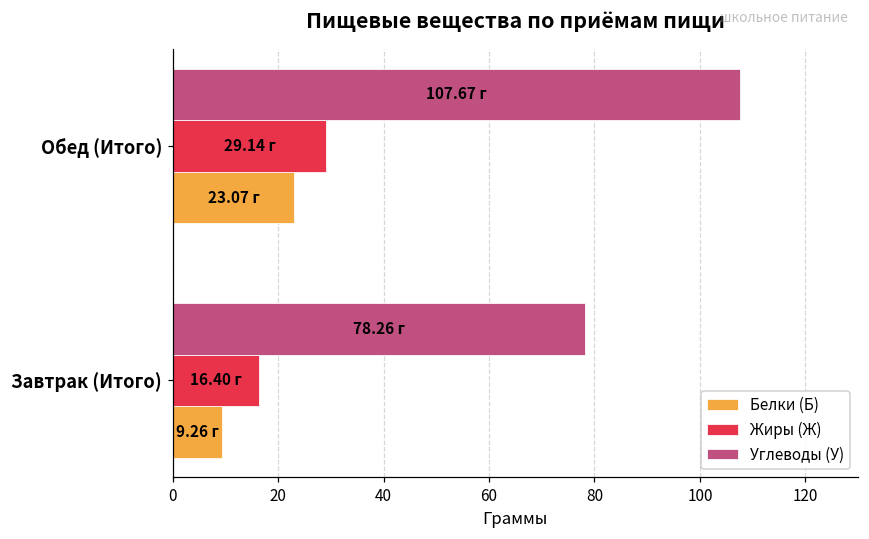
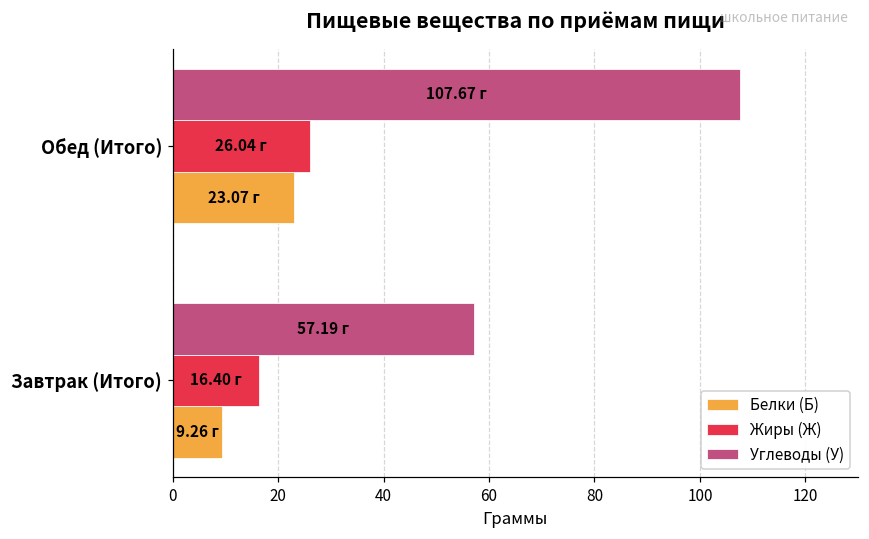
  {
    "Белки (Б)": {
      "Обед (Итого)": 23.07,
      "Завтрак (Итого)": 9.26
    },
    "Жиры (Ж)": {
-     "Обед (Итого)": 29.14,
+     "Обед (Итого)": 26.04,
      "Завтрак (Итого)": 16.40
    },
    "Углеводы (У)": {
      "Обед (Итого)": 107.67,
-     "Завтрак (Итого)": 78.26
+     "Завтрак (Итого)": 57.19
    }
  }
